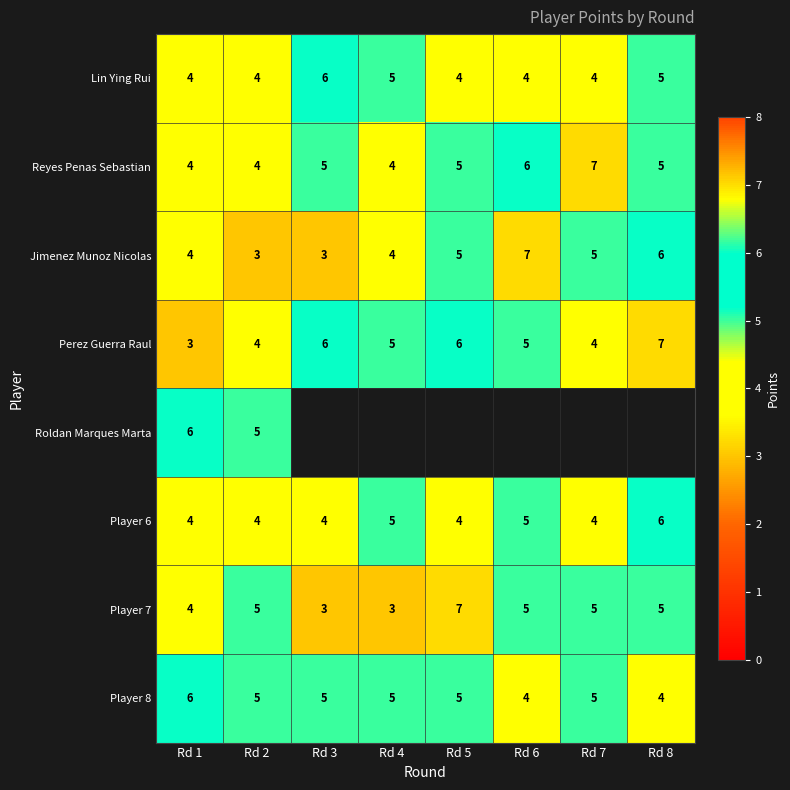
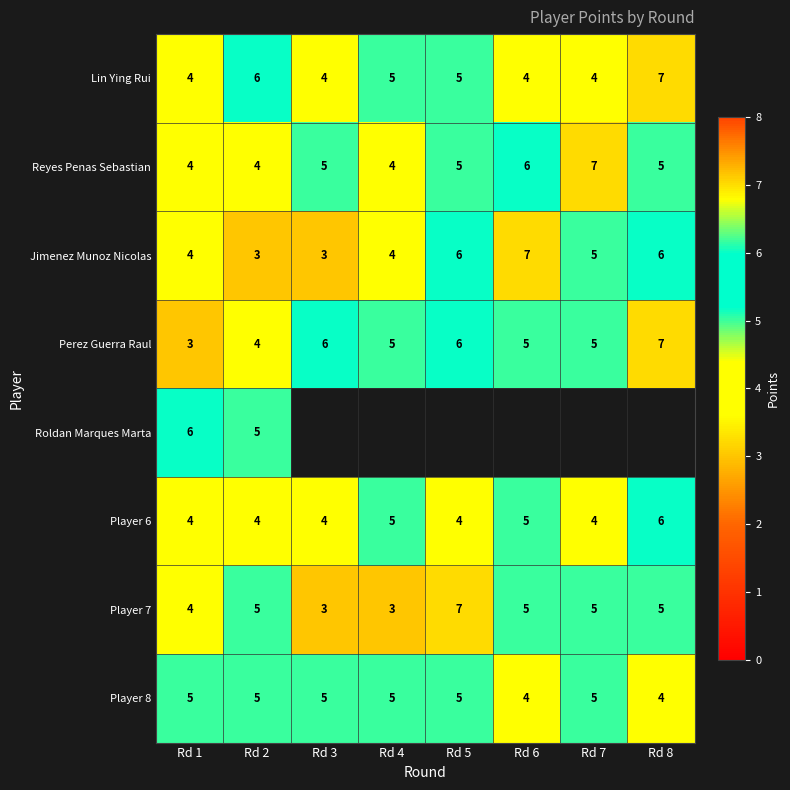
  {
    "Lin Ying Rui": {
      "Rd 1": 4,
-     "Rd 2": 4,
-     "Rd 3": 6,
+     "Rd 2": 6,
+     "Rd 3": 4,
      "Rd 4": 5,
-     "Rd 5": 4,
+     "Rd 5": 5,
      "Rd 6": 4,
      "Rd 7": 4,
-     "Rd 8": 5
+     "Rd 8": 7
    },
    "Reyes Penas Sebastian": {
      "Rd 1": 4,
      "Rd 2": 4,
      "Rd 3": 5,
      "Rd 4": 4,
      "Rd 5": 5,
      "Rd 6": 6,
      "Rd 7": 7,
      "Rd 8": 5
    },
    "Jimenez Munoz Nicolas": {
      "Rd 1": 4,
      "Rd 2": 3,
      "Rd 3": 3,
      "Rd 4": 4,
-     "Rd 5": 5,
+     "Rd 5": 6,
      "Rd 6": 7,
      "Rd 7": 5,
      "Rd 8": 6
    },
    "Perez Guerra Raul": {
      "Rd 1": 3,
      "Rd 2": 4,
      "Rd 3": 6,
      "Rd 4": 5,
      "Rd 5": 6,
      "Rd 6": 5,
-     "Rd 7": 4,
+     "Rd 7": 5,
      "Rd 8": 7
    },
    "Roldan Marques Marta": {
      "Rd 1": 6,
      "Rd 2": 5
    },
    "Player 6": {
      "Rd 1": 4,
      "Rd 2": 4,
      "Rd 3": 4,
      "Rd 4": 5,
      "Rd 5": 4,
      "Rd 6": 5,
      "Rd 7": 4,
      "Rd 8": 6
    },
    "Player 7": {
      "Rd 1": 4,
      "Rd 2": 5,
      "Rd 3": 3,
      "Rd 4": 3,
      "Rd 5": 7,
      "Rd 6": 5,
      "Rd 7": 5,
      "Rd 8": 5
    },
    "Player 8": {
-     "Rd 1": 6,
+     "Rd 1": 5,
      "Rd 2": 5,
      "Rd 3": 5,
      "Rd 4": 5,
      "Rd 5": 5,
      "Rd 6": 4,
      "Rd 7": 5,
      "Rd 8": 4
    }
  }
